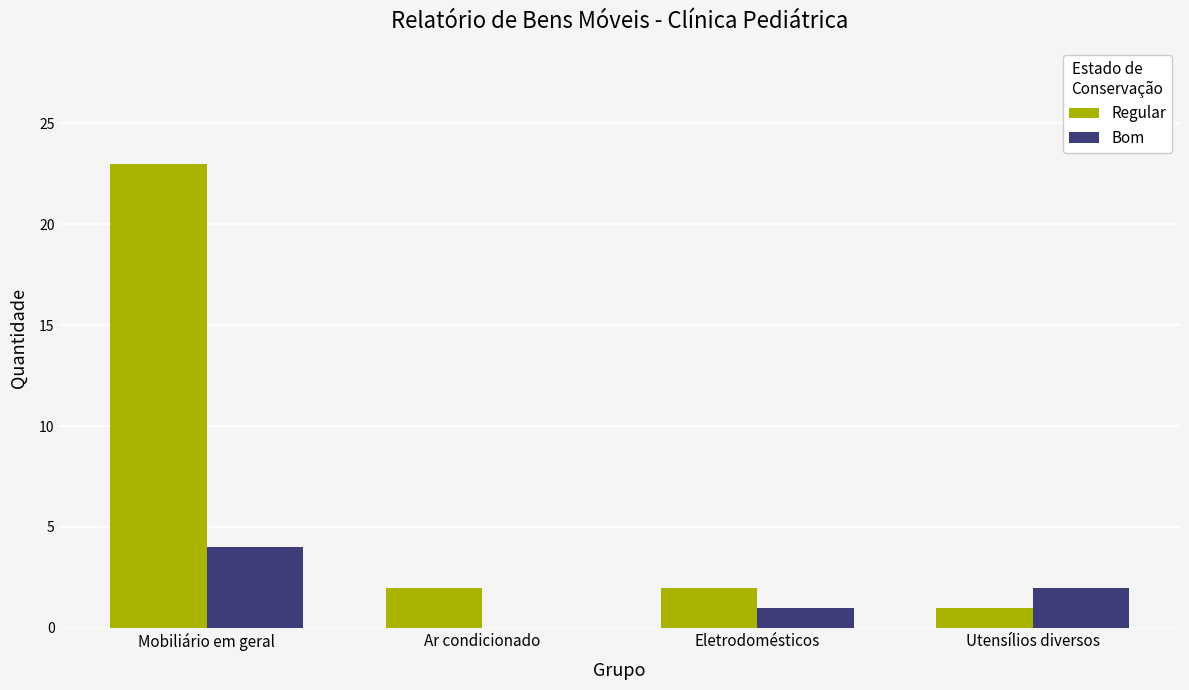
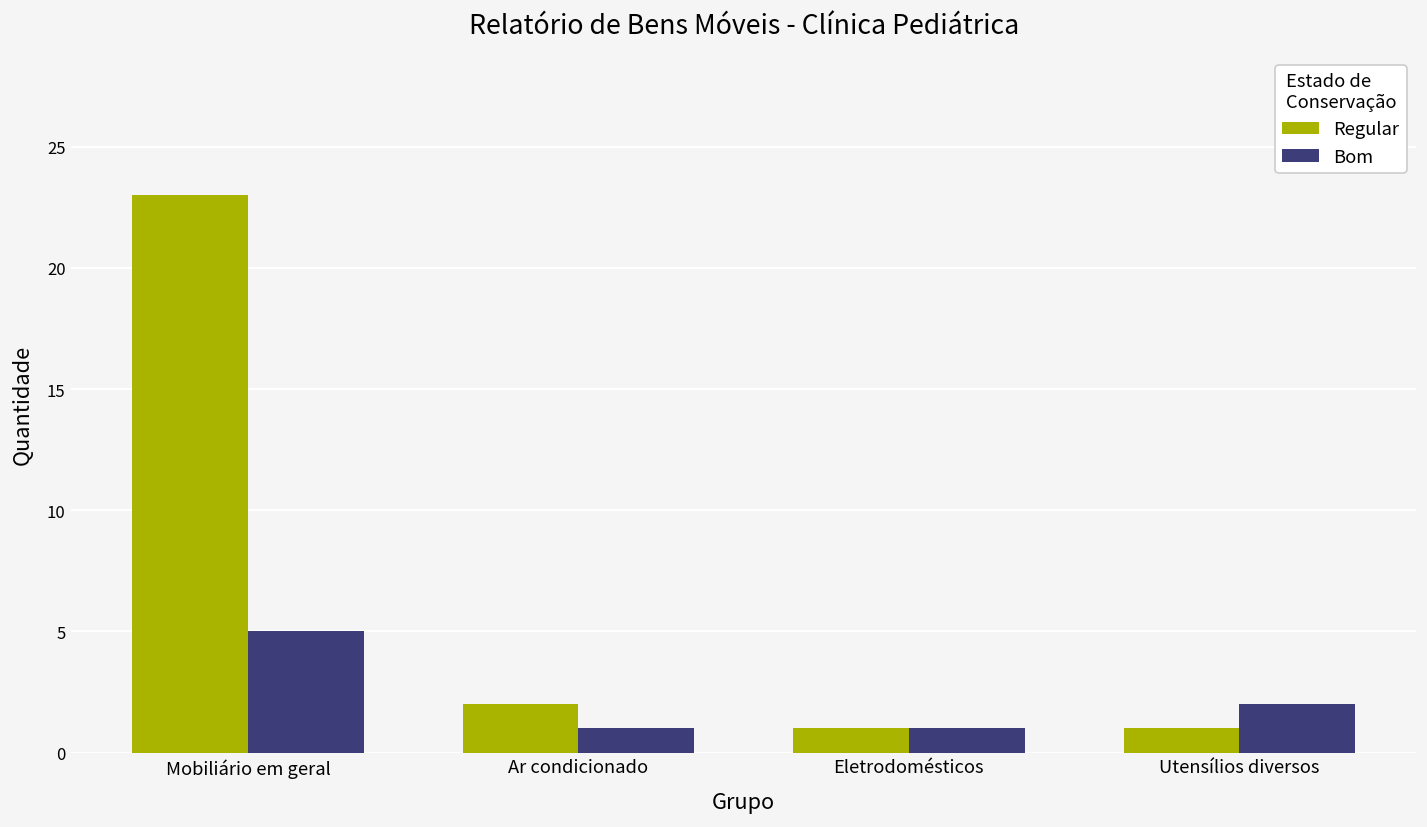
  {
    "Regular": {
      "Mobiliário em geral": 23,
      "Ar condicionado": 2,
-     "Eletrodomésticos": 2,
+     "Eletrodomésticos": 1,
      "Utensílios diversos": 1
    },
    "Bom": {
-     "Mobiliário em geral": 4,
-     "Ar condicionado": 0,
+     "Mobiliário em geral": 5,
+     "Ar condicionado": 1,
      "Eletrodomésticos": 1,
      "Utensílios diversos": 2
    }
  }
